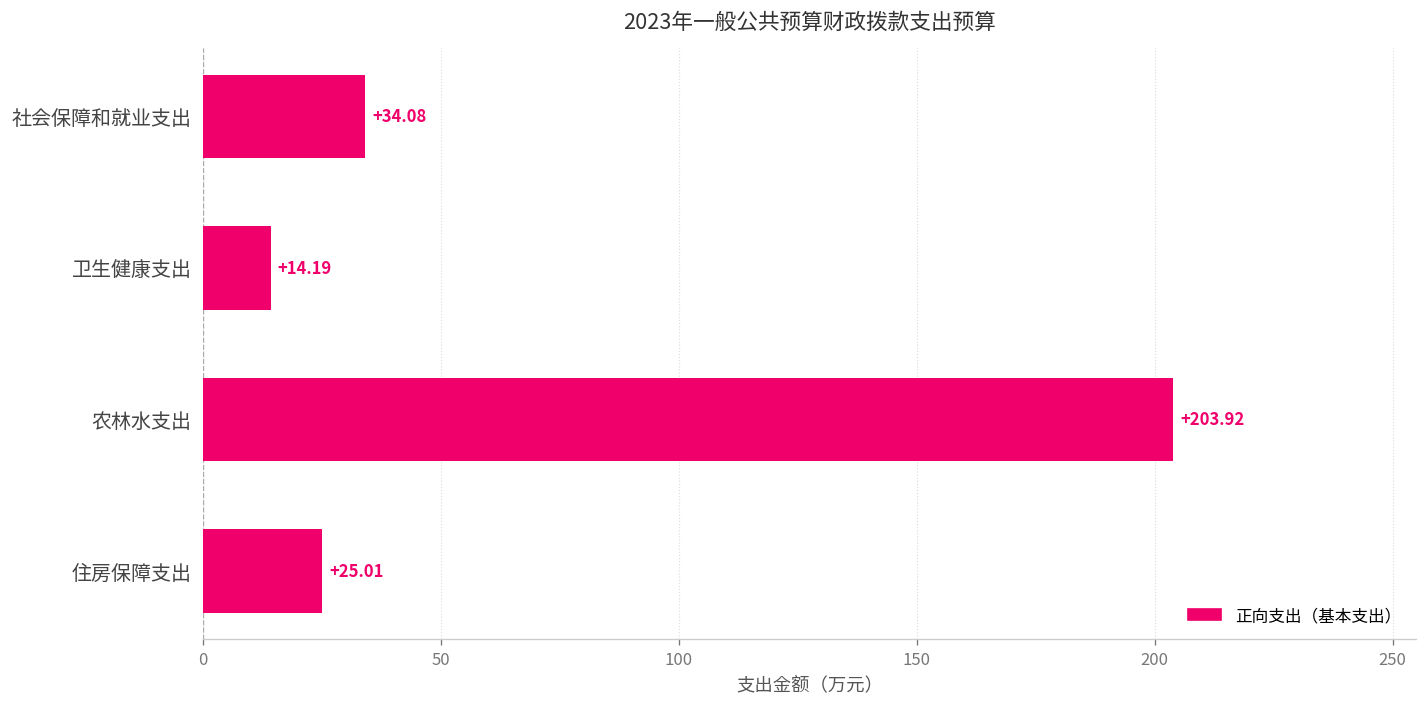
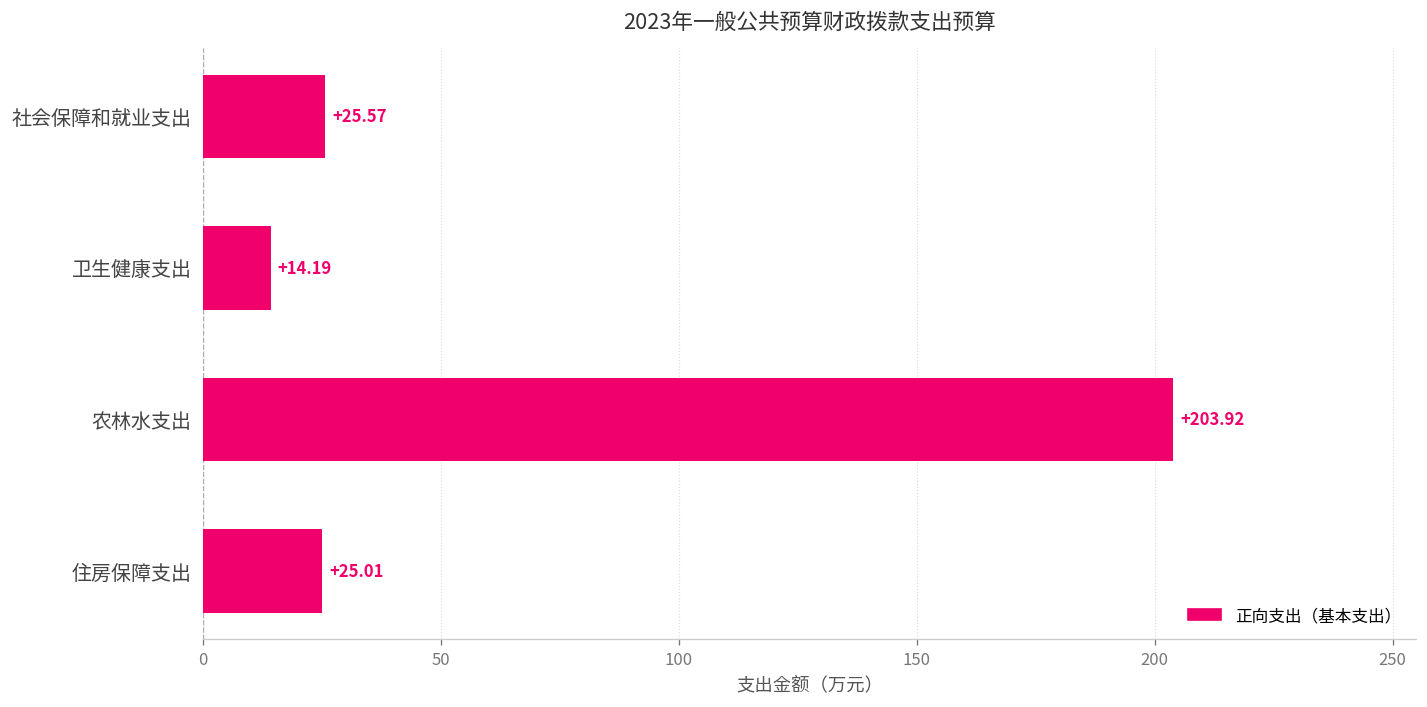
  {
-   "社会保障和就业支出": "+34.08",
+   "社会保障和就业支出": "+25.57",
    "卫生健康支出": "+14.19",
    "农林水支出": "+203.92",
    "住房保障支出": "+25.01"
  }
